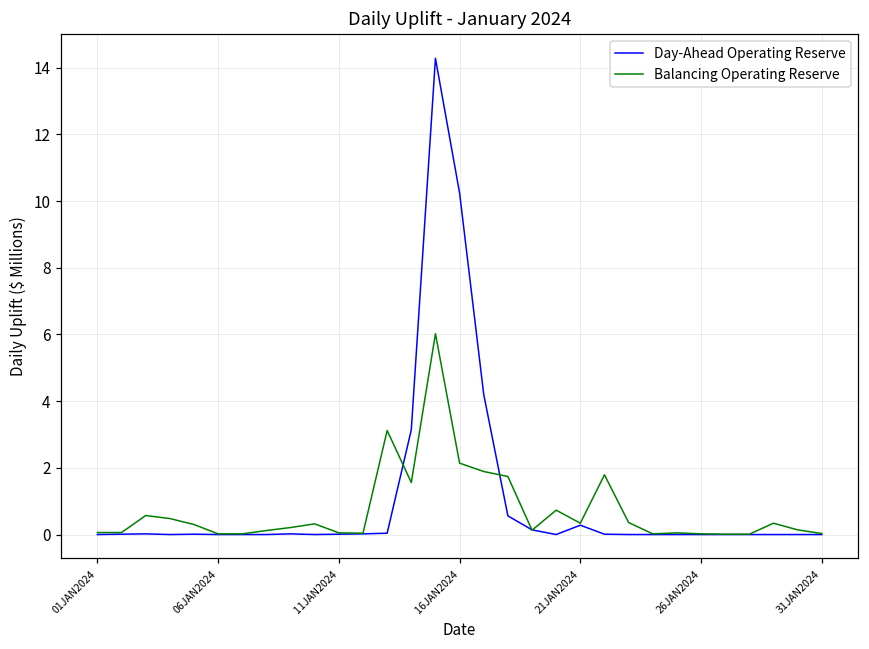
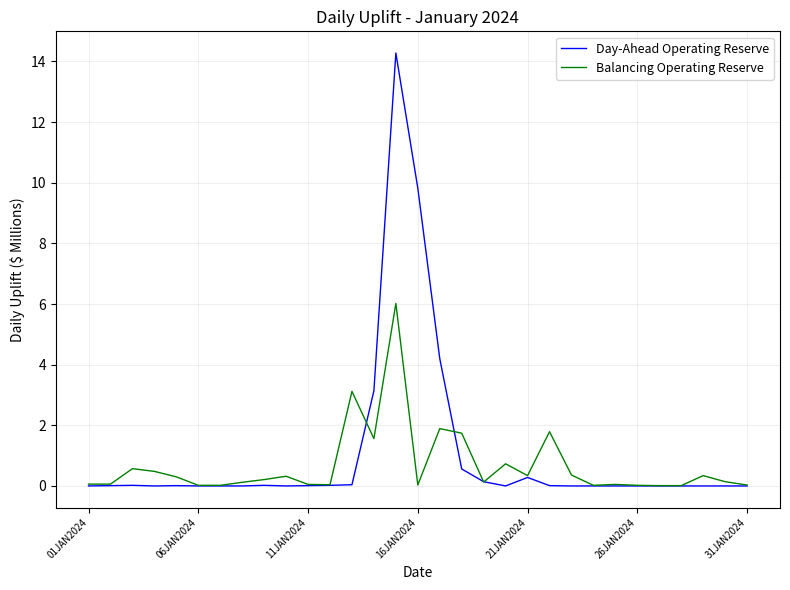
  {
    "Day-Ahead Operating Reserve": {
-     "16JAN2024": 10.2
+     "16JAN2024": 9.8
    },
    "Balancing Operating Reserve": {
-     "16JAN2024": 2.1
+     "16JAN2024": 0.0
    }
  }
